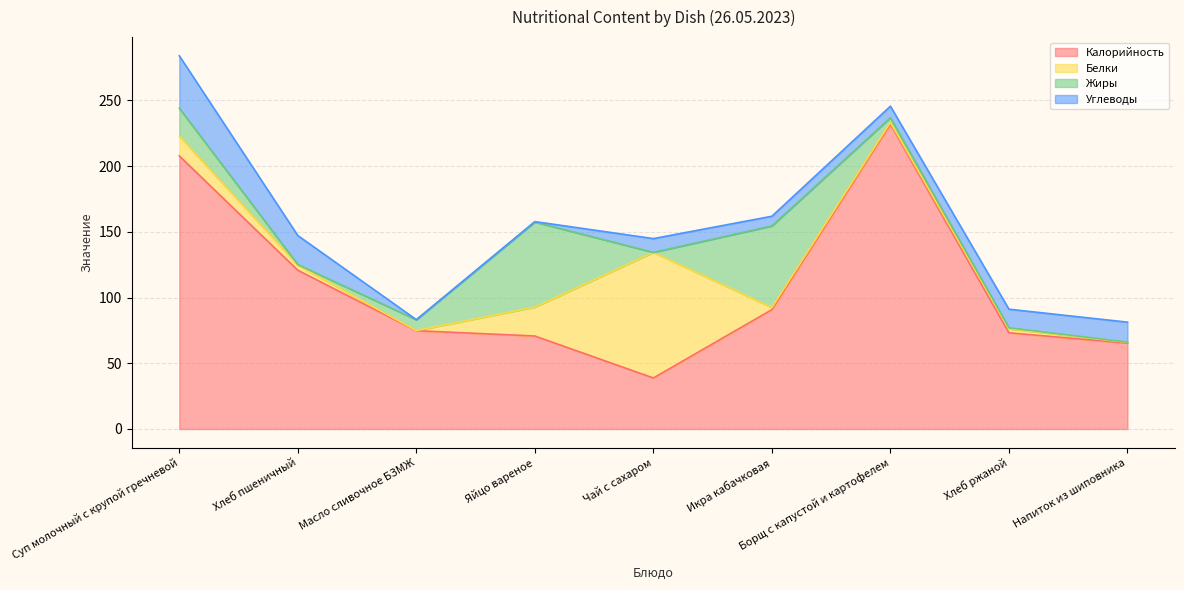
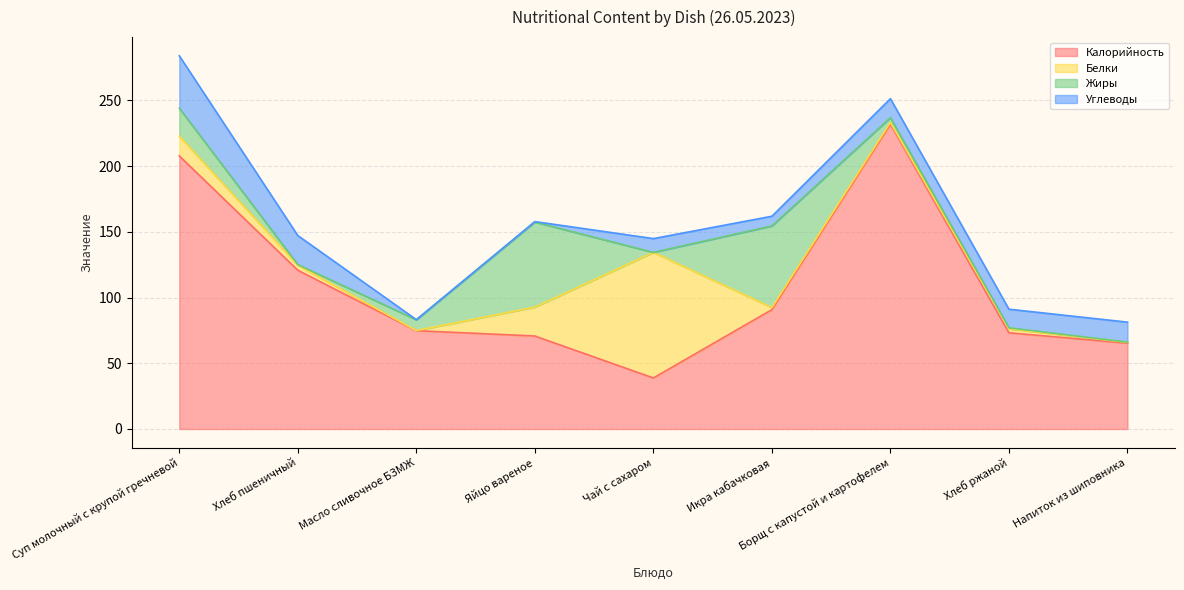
  {
    "Калорийность": {
      "Суп молочный с крупой гречневой": 208,
      "Хлеб пшеничный": 121,
      "Яйцо вареное": 71,
      "Чай с сахаром": 39,
      "Хлеб ржаной": 73
    },
    "Белки": {
      "Суп молочный с крупой гречневой": 15,
      "Яйцо вареное": 22
    },
    "Жиры": {
      "Суп молочный с крупой гречневой": 21,
      "Икра кабачковая": 62,
      "Борщ с капустой и картофелем": 4
    },
    "Углеводы": {
      "Суп молочный с крупой гречневой": 40,
      "Хлеб пшеничный": 22,
      "Чай с сахаром": 11,
      "Икра кабачковая": 7,
-     "Борщ с капустой и картофелем": 9,
+     "Борщ с капустой и картофелем": 14,
      "Хлеб ржаной": 14,
      "Напиток из шиповника": 15
    }
  }
